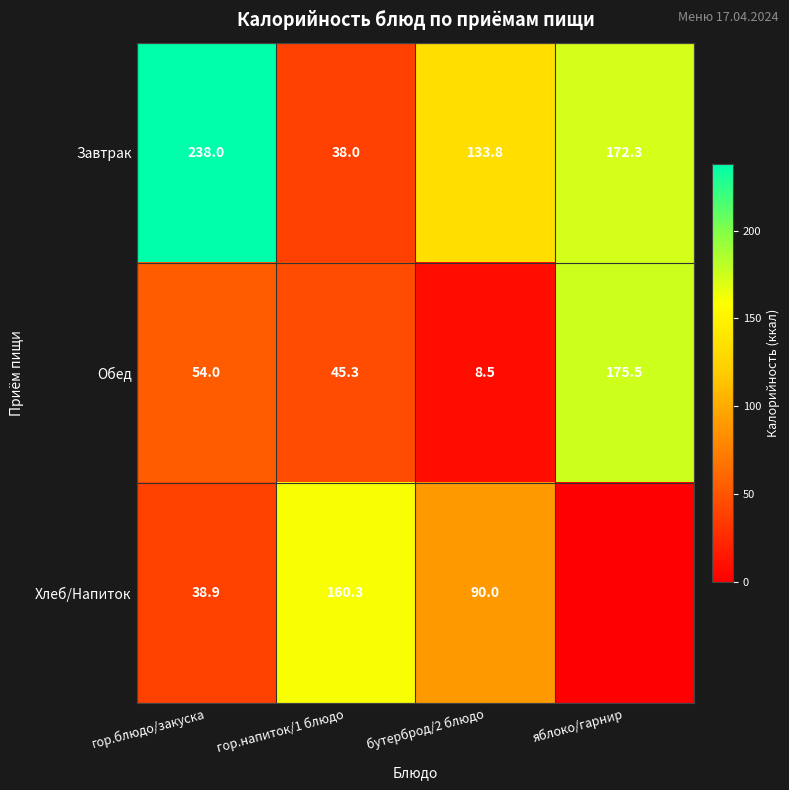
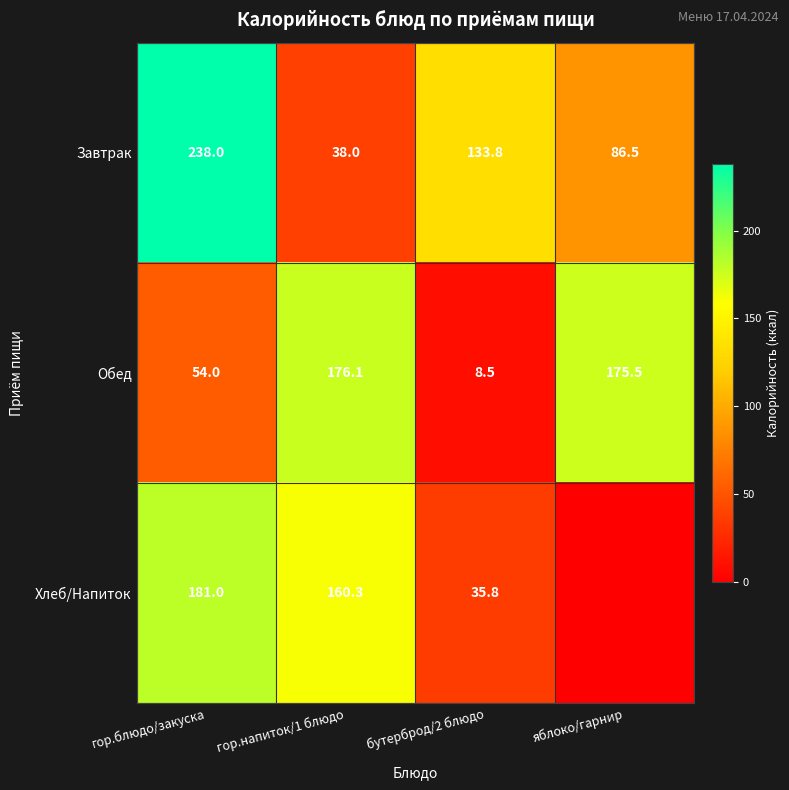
  {
    "Завтрак": {
      "гор.блюдо/закуска": 238.0,
      "гор.напиток/1 блюдо": 38.0,
      "бутерброд/2 блюдо": 133.8,
-     "яблоко/гарнир": 172.3
+     "яблоко/гарнир": 86.5
    },
    "Обед": {
      "гор.блюдо/закуска": 54.0,
-     "гор.напиток/1 блюдо": 45.3,
+     "гор.напиток/1 блюдо": 176.1,
      "бутерброд/2 блюдо": 8.5,
      "яблоко/гарнир": 175.5
    },
    "Хлеб/Напиток": {
-     "гор.блюдо/закуска": 38.9,
+     "гор.блюдо/закуска": 181.0,
      "гор.напиток/1 блюдо": 160.3,
-     "бутерброд/2 блюдо": 90.0
+     "бутерброд/2 блюдо": 35.8
    }
  }
